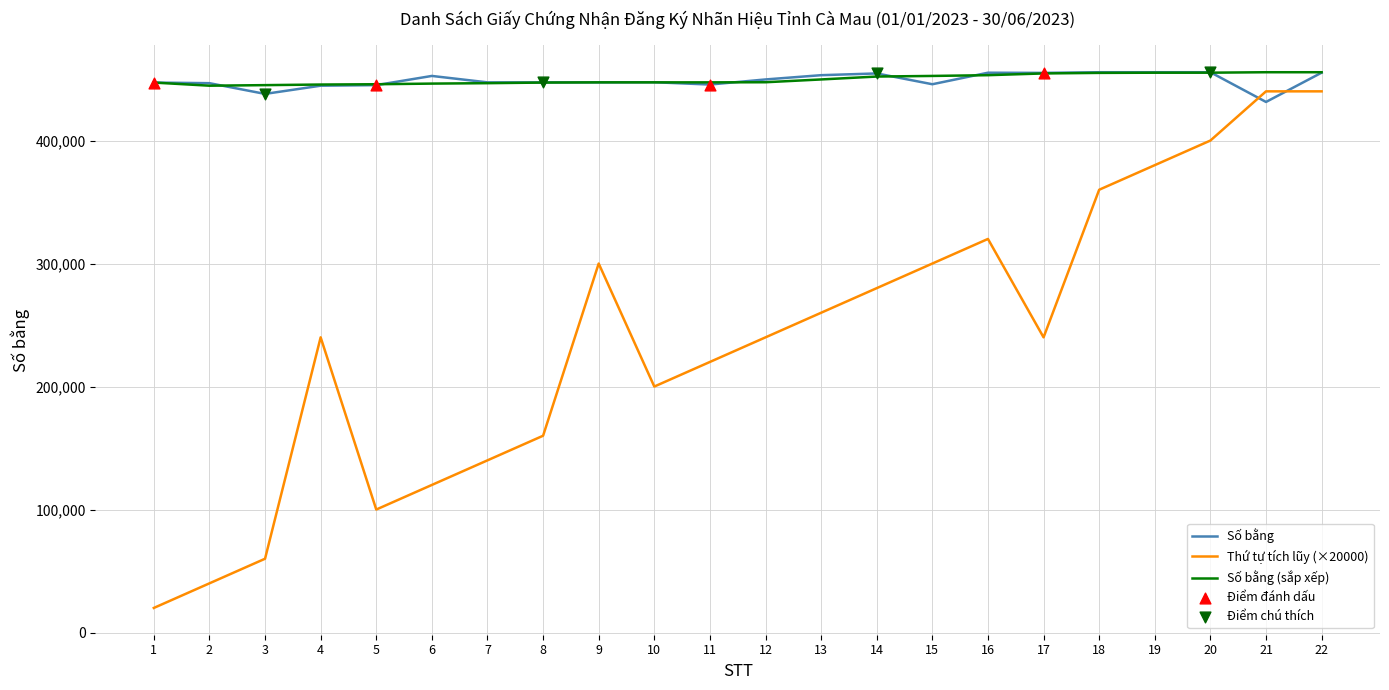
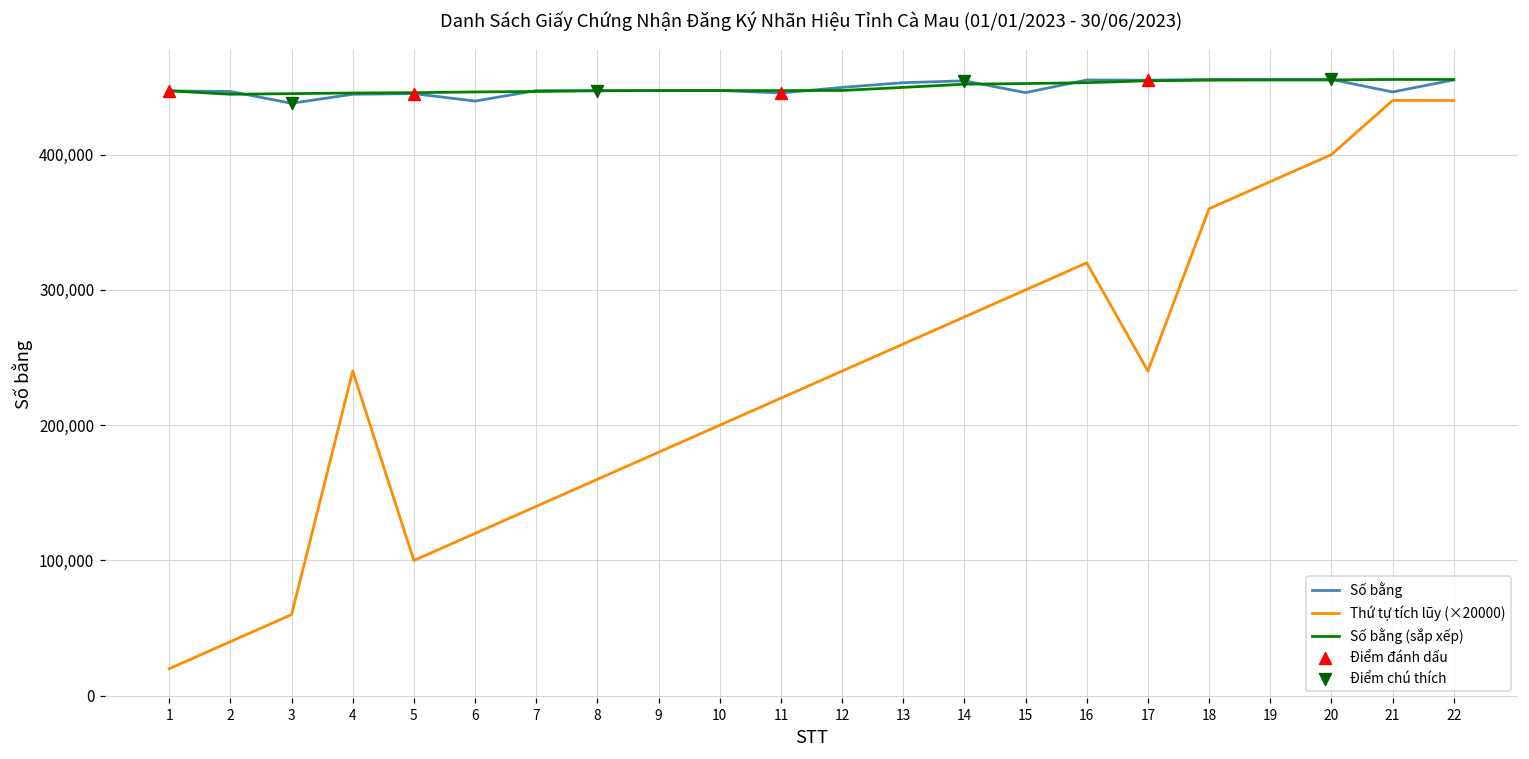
  {
    "Số bằng": {
-     "6": "453,000",
+     "6": "440,000",
      "12": "450,000",
      "13": "453,000",
      "15": "446,000",
-     "21": "431,000"
+     "21": "446,000"
    },
    "Thứ tự tích lũy (×20000)": {
      "1": "20,000",
      "2": "40,000",
      "3": "60,000",
      "4": "240,000",
      "5": "100,000",
      "6": "120,000",
      "7": "140,000",
      "8": "160,000",
-     "9": "300,000",
+     "9": "180,000",
      "10": "200,000",
      "11": "220,000",
      "12": "240,000",
      "13": "260,000",
      "14": "280,000",
      "15": "300,000",
      "16": "320,000",
      "17": "240,000",
      "18": "360,000",
      "19": "380,000",
      "20": "400,000",
      "21": "440,000",
      "22": "440,000"
    }
  }
